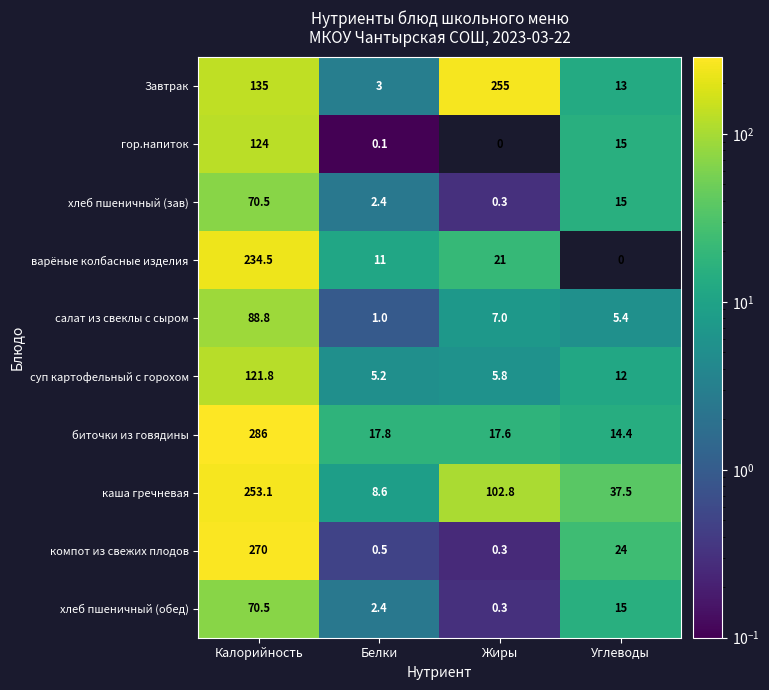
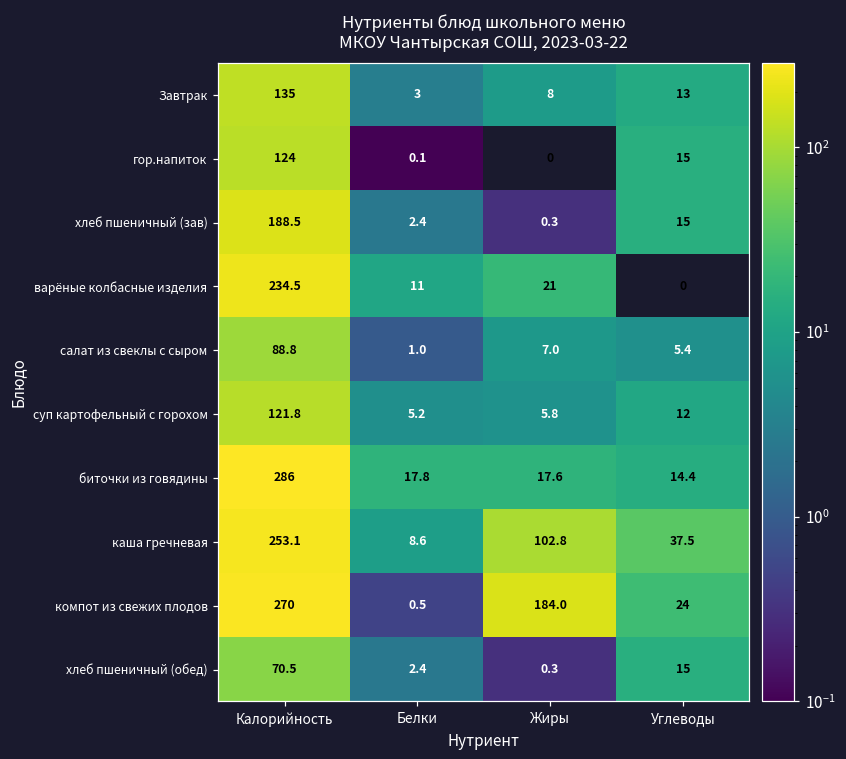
  {
    "Завтрак": {
      "Калорийность": 135,
      "Белки": 3,
-     "Жиры": 255,
+     "Жиры": 8,
      "Углеводы": 13
    },
    "гор.напиток": {
      "Калорийность": 124,
      "Белки": 0.1,
      "Углеводы": 15
    },
    "хлеб пшеничный (зав)": {
-     "Калорийность": 70.5,
+     "Калорийность": 188.5,
      "Белки": 2.4,
      "Жиры": 0.3,
      "Углеводы": 15
    },
    "варёные колбасные изделия": {
      "Калорийность": 234.5,
      "Белки": 11,
      "Жиры": 21
    },
    "салат из свеклы с сыром": {
      "Калорийность": 88.8,
      "Белки": 1.0,
      "Жиры": 7.0,
      "Углеводы": 5.4
    },
    "суп картофельный с горохом": {
      "Калорийность": 121.8,
      "Белки": 5.2,
      "Жиры": 5.8,
      "Углеводы": 12
    },
    "биточки из говядины": {
      "Калорийность": 286,
      "Белки": 17.8,
      "Жиры": 17.6,
      "Углеводы": 14.4
    },
    "каша гречневая": {
      "Калорийность": 253.1,
      "Белки": 8.6,
      "Жиры": 102.8,
      "Углеводы": 37.5
    },
    "компот из свежих плодов": {
      "Калорийность": 270,
      "Белки": 0.5,
-     "Жиры": 0.3,
+     "Жиры": 184.0,
      "Углеводы": 24
    },
    "хлеб пшеничный (обед)": {
      "Калорийность": 70.5,
      "Белки": 2.4,
      "Жиры": 0.3,
      "Углеводы": 15
    }
  }
